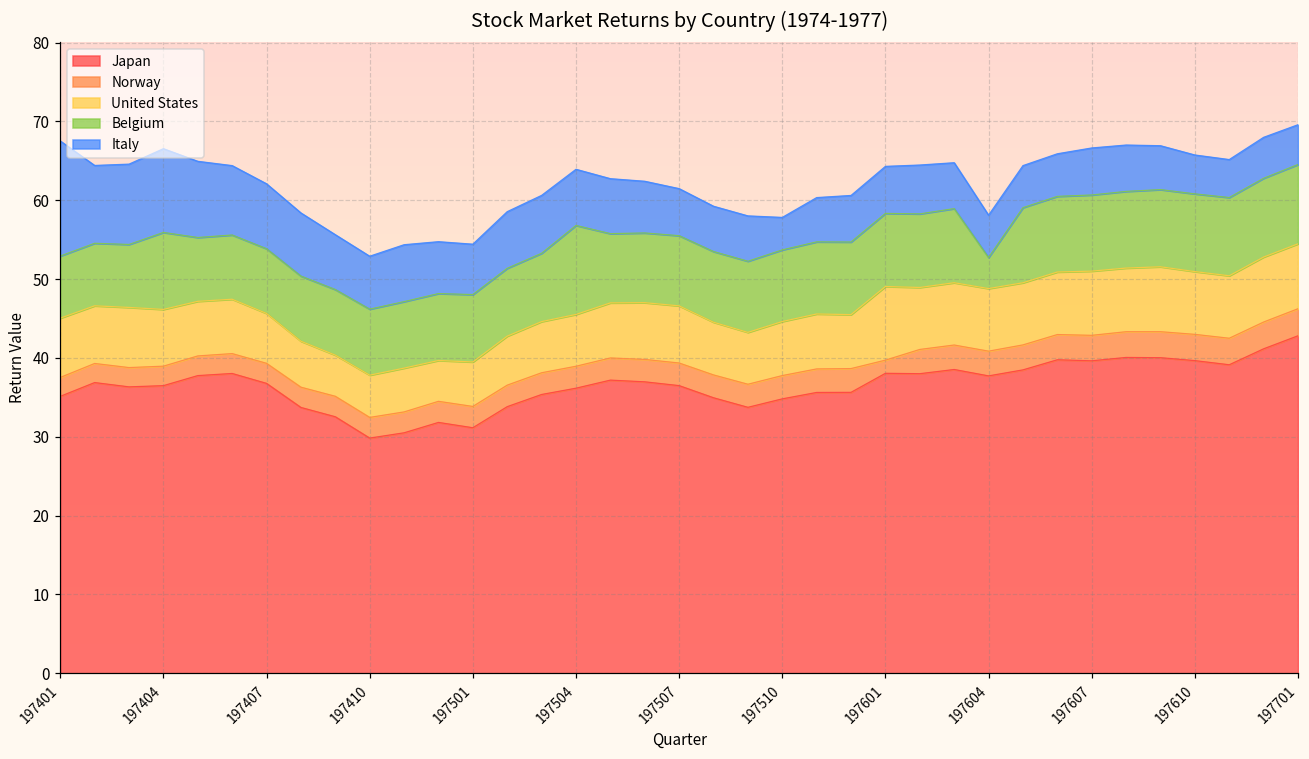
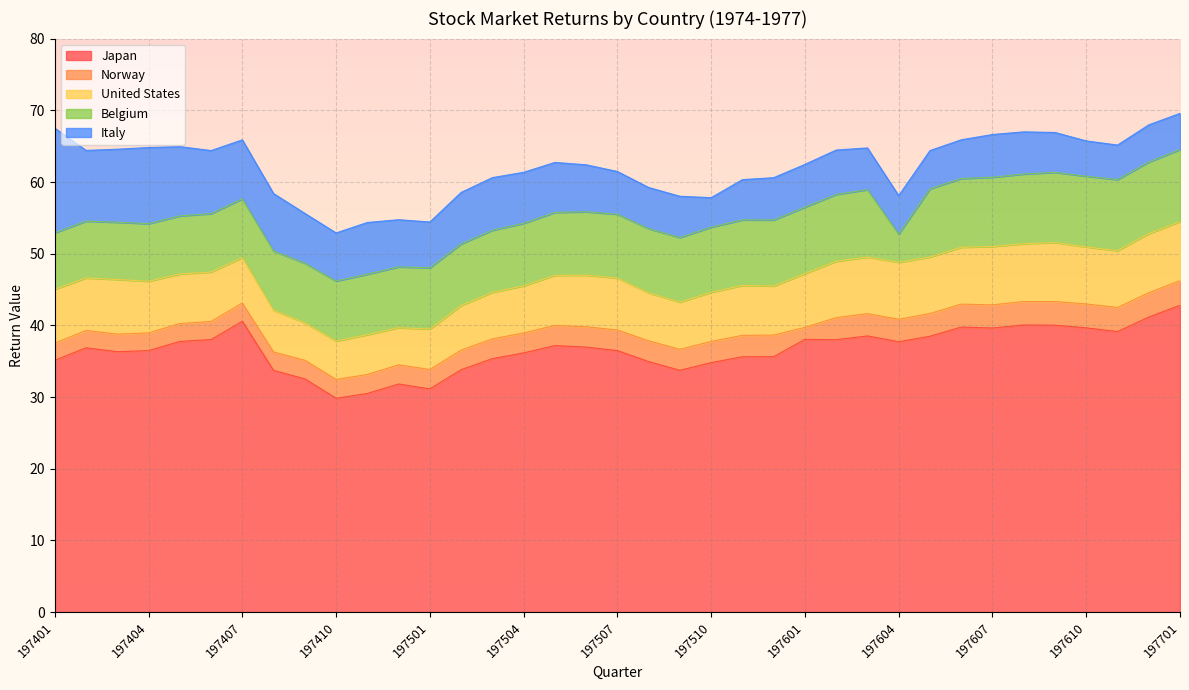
  {
    "Japan": {
      "197401": 35,
      "197404": 36,
-     "197407": 37,
+     "197407": 41,
      "197410": 30,
      "197501": 31,
      "197504": 36,
      "197507": 36,
      "197510": 35,
      "197601": 38,
      "197604": 38,
      "197607": 40,
      "197610": 40,
      "197701": 43
    },
    "Norway": {
      "197401": 2,
      "197404": 2,
      "197407": 3,
      "197410": 3,
      "197501": 3,
      "197504": 3,
      "197507": 3,
      "197510": 3,
      "197601": 2,
      "197604": 3,
      "197607": 3,
      "197610": 3,
      "197701": 3
    },
    "United States": {
      "197401": 8,
      "197404": 7,
      "197407": 6,
      "197410": 5,
      "197501": 6,
      "197504": 7,
      "197507": 7,
      "197510": 7,
-     "197601": 9,
+     "197601": 8,
      "197604": 8,
      "197607": 8,
      "197610": 8,
      "197701": 8
    },
    "Belgium": {
      "197401": 8,
-     "197404": 10,
+     "197404": 8,
      "197407": 8,
      "197410": 8,
      "197501": 9,
-     "197504": 11,
+     "197504": 9,
      "197507": 9,
      "197510": 9,
      "197601": 9,
      "197604": 4,
      "197607": 10,
      "197610": 10,
      "197701": 10
    },
    "Italy": {
      "197401": 15,
      "197407": 8,
      "197410": 7,
      "197501": 6,
      "197504": 7,
      "197507": 6,
      "197510": 4,
      "197601": 6,
      "197604": 5,
      "197607": 6,
      "197610": 5,
      "197701": 5
    }
  }
